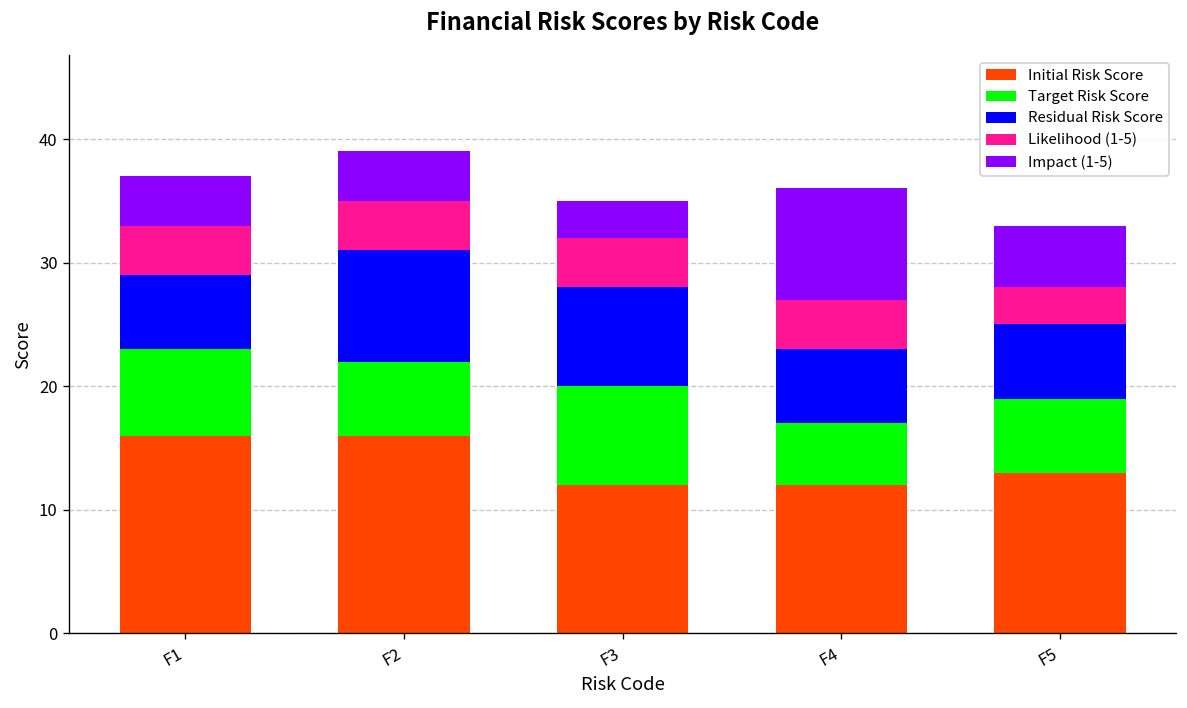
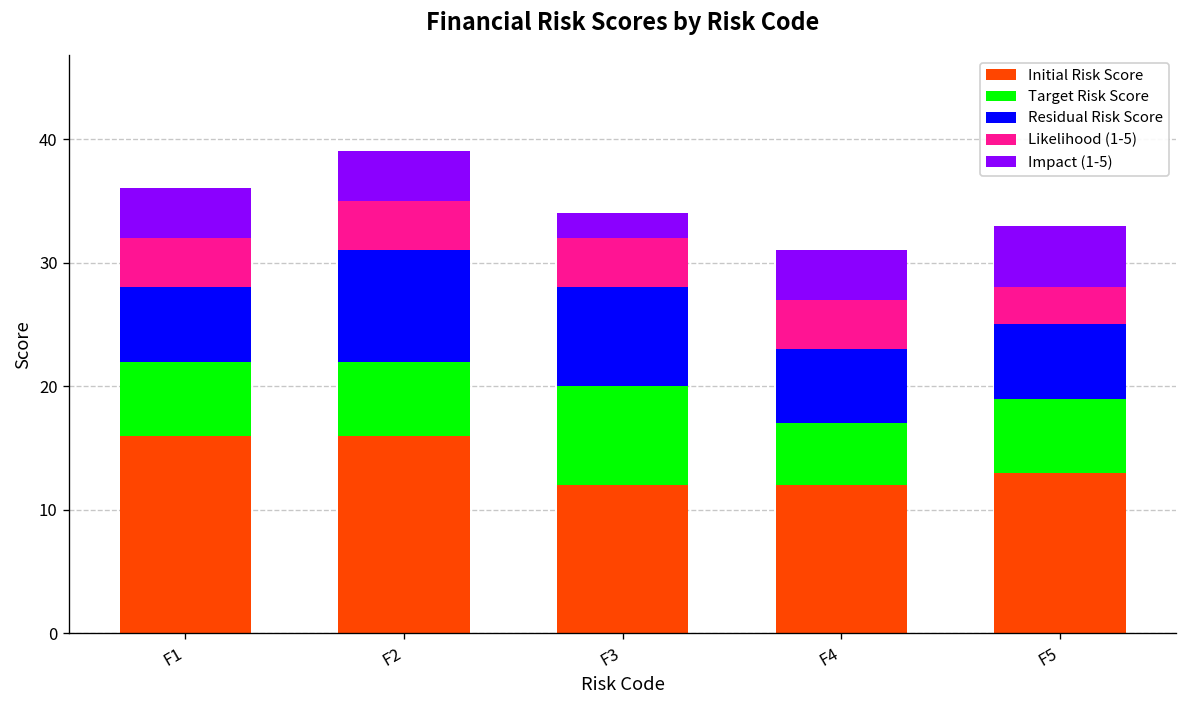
  {
    "Initial Risk Score": {
      "F1": 16,
      "F2": 16,
      "F3": 12,
      "F4": 12,
      "F5": 13
    },
    "Target Risk Score": {
-     "F1": 7,
+     "F1": 6,
      "F2": 6,
      "F3": 8,
      "F4": 5,
      "F5": 6
    },
    "Residual Risk Score": {
      "F1": 6,
      "F2": 9,
      "F3": 8,
      "F4": 6,
      "F5": 6
    },
    "Likelihood (1-5)": {
      "F1": 4,
      "F2": 4,
      "F3": 4,
      "F4": 4,
      "F5": 3
    },
    "Impact (1-5)": {
      "F1": 4,
      "F2": 4,
-     "F3": 3,
-     "F4": 9,
+     "F3": 2,
+     "F4": 4,
      "F5": 5
    }
  }
